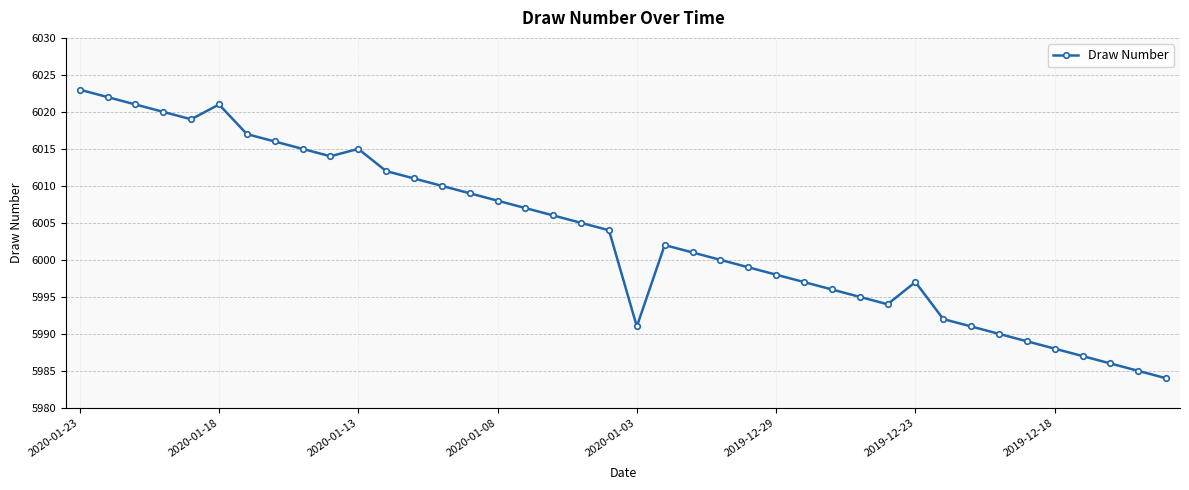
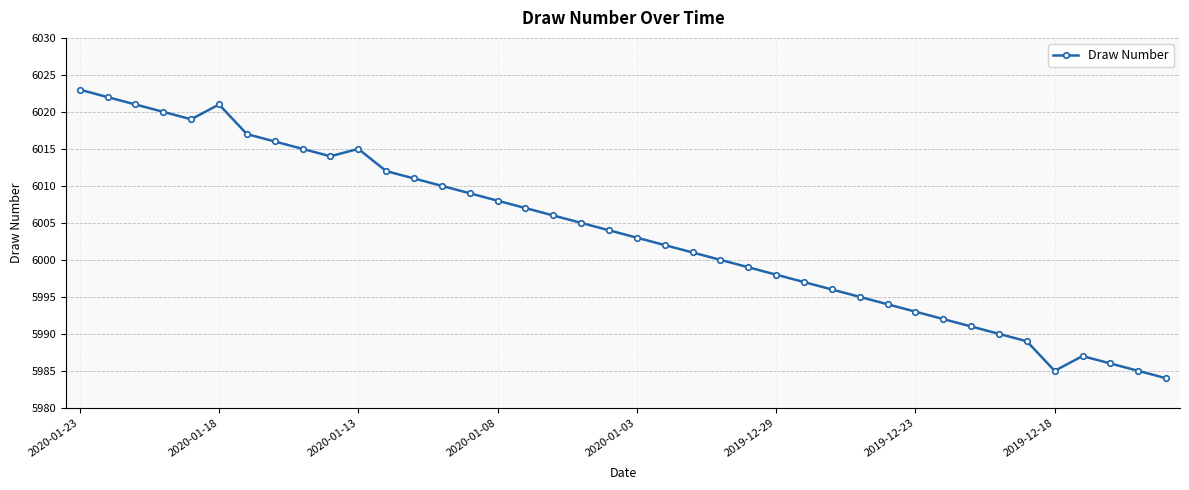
  {
    "2020-01-23": 6023,
    "2020-01-18": 6021,
    "2020-01-13": 6015,
    "2020-01-08": 6008,
-   "2020-01-03": 5991,
+   "2020-01-03": 6003,
    "2019-12-29": 5998,
-   "2019-12-23": 5997,
-   "2019-12-18": 5988
+   "2019-12-23": 5993,
+   "2019-12-18": 5985
  }
